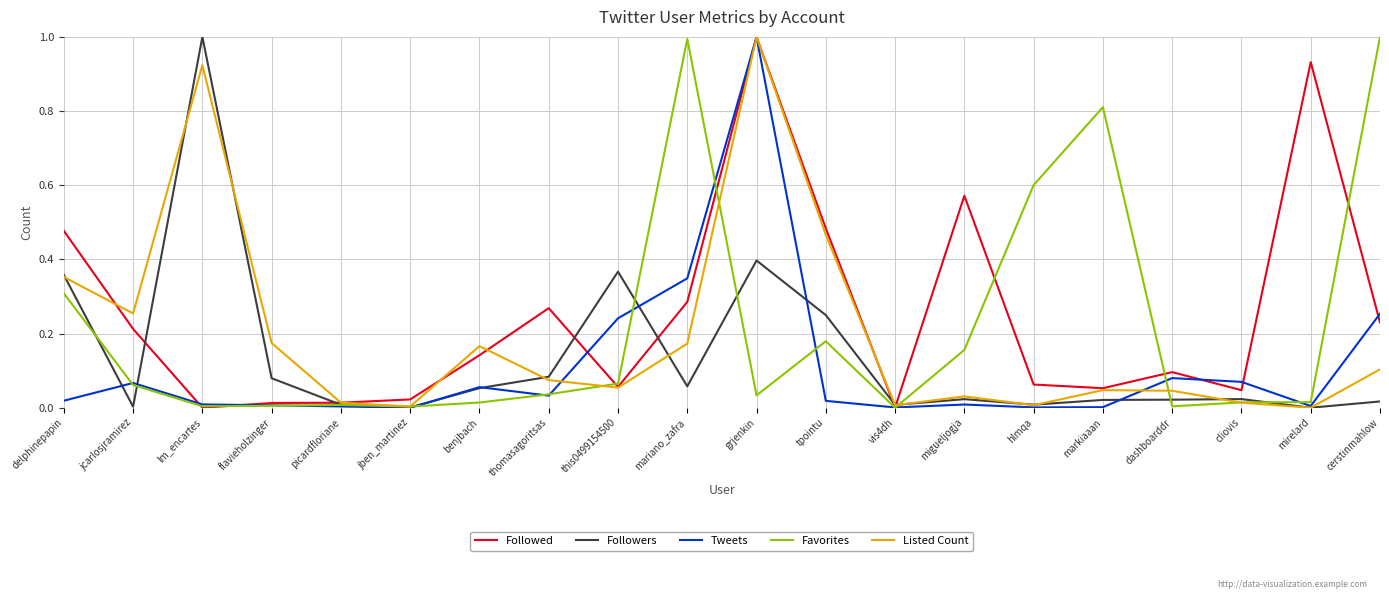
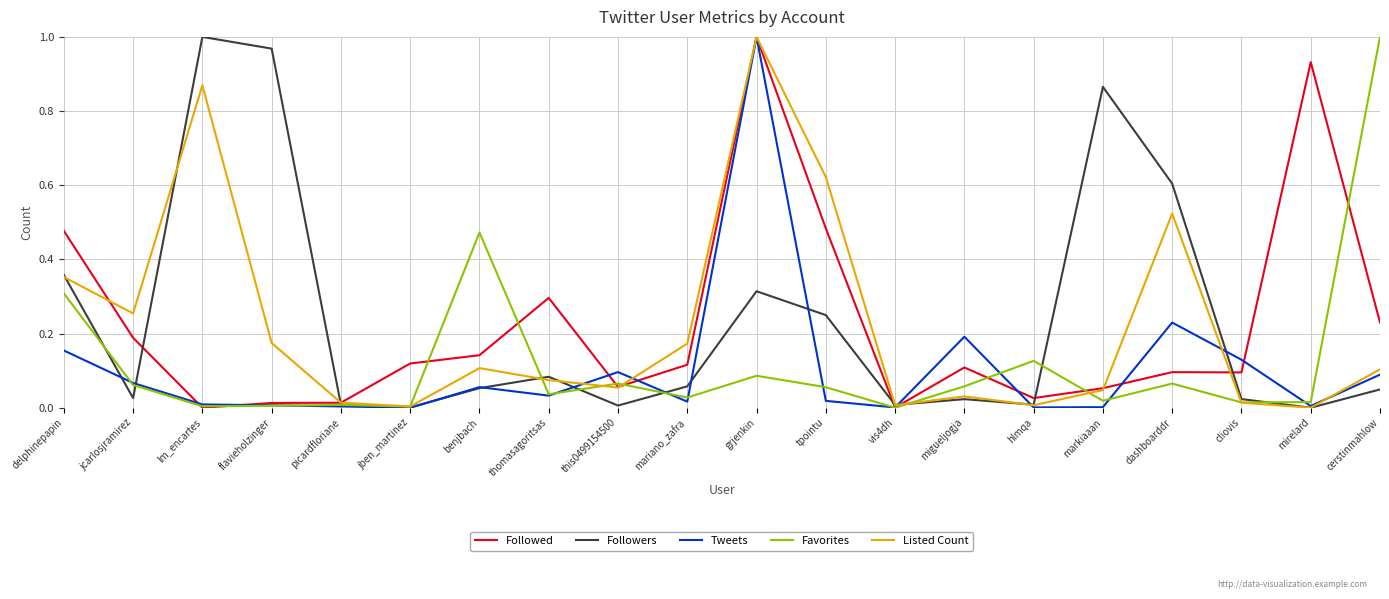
  {
    "Followed": {
      "delphinepapin": 0.48,
-     "jcarlosjramirez": 0.21,
-     "jben_martinez": 0.02,
+     "jcarlosjramirez": 0.19,
+     "jben_martinez": 0.12,
      "benjbach": 0.14,
-     "thomasagoritsas": 0.27,
-     "mariano_zafra": 0.29,
+     "thomasagoritsas": 0.30,
+     "mariano_zafra": 0.12,
      "tpointu": 0.48,
-     "migueljogja": 0.57,
-     "hlmqa": 0.06,
+     "migueljogja": 0.11,
+     "hlmqa": 0.03,
      "dashboarddr": 0.10,
-     "cliovis": 0.05,
+     "cliovis": 0.10,
      "mirelard": 0.93,
      "cerstinmahlow": 0.23
    },
    "Followers": {
-     "jcarlosjramirez": 0.00,
+     "jcarlosjramirez": 0.03,
      "lm_encartes": 1.00,
-     "flavieholzinger": 0.08,
+     "flavieholzinger": 0.97,
      "thomasagoritsas": 0.08,
-     "this0499154500": 0.37,
+     "this0499154500": 0.01,
      "mariano_zafra": 0.06,
-     "grjenkin": 0.40,
+     "grjenkin": 0.31,
      "tpointu": 0.25,
      "migueljogja": 0.02,
-     "markiaaan": 0.02,
-     "dashboarddr": 0.02,
+     "markiaaan": 0.87,
+     "dashboarddr": 0.60,
      "cliovis": 0.02,
-     "cerstinmahlow": 0.02
+     "cerstinmahlow": 0.05
    },
    "Tweets": {
-     "delphinepapin": 0.02,
-     "this0499154500": 0.24,
-     "mariano_zafra": 0.35,
+     "delphinepapin": 0.15,
+     "this0499154500": 0.10,
+     "mariano_zafra": 0.02,
      "tpointu": 0.02,
-     "migueljogja": 0.01,
+     "migueljogja": 0.19,
      "markiaaan": 0.00,
-     "dashboarddr": 0.08,
-     "cliovis": 0.07,
-     "cerstinmahlow": 0.25
+     "dashboarddr": 0.23,
+     "cliovis": 0.13,
+     "cerstinmahlow": 0.09
    },
    "Favorites": {
      "delphinepapin": 0.31,
-     "benjbach": 0.01,
+     "benjbach": 0.47,
      "this0499154500": 0.07,
-     "mariano_zafra": 0.99,
-     "grjenkin": 0.03,
-     "tpointu": 0.18,
-     "migueljogja": 0.16,
-     "hlmqa": 0.60,
-     "markiaaan": 0.81,
-     "dashboarddr": 0.00,
+     "mariano_zafra": 0.03,
+     "grjenkin": 0.09,
+     "tpointu": 0.06,
+     "migueljogja": 0.06,
+     "hlmqa": 0.13,
+     "markiaaan": 0.02,
+     "dashboarddr": 0.07,
      "mirelard": 0.02,
      "cerstinmahlow": 1.00
    },
    "Listed Count": {
      "jcarlosjramirez": 0.25,
-     "lm_encartes": 0.92,
+     "lm_encartes": 0.87,
      "flavieholzinger": 0.17,
-     "benjbach": 0.17,
+     "benjbach": 0.11,
      "thomasagoritsas": 0.07,
      "mariano_zafra": 0.17,
-     "tpointu": 0.47,
+     "tpointu": 0.62,
      "migueljogja": 0.03,
-     "dashboarddr": 0.05,
+     "dashboarddr": 0.52,
      "cerstinmahlow": 0.10
    }
  }
